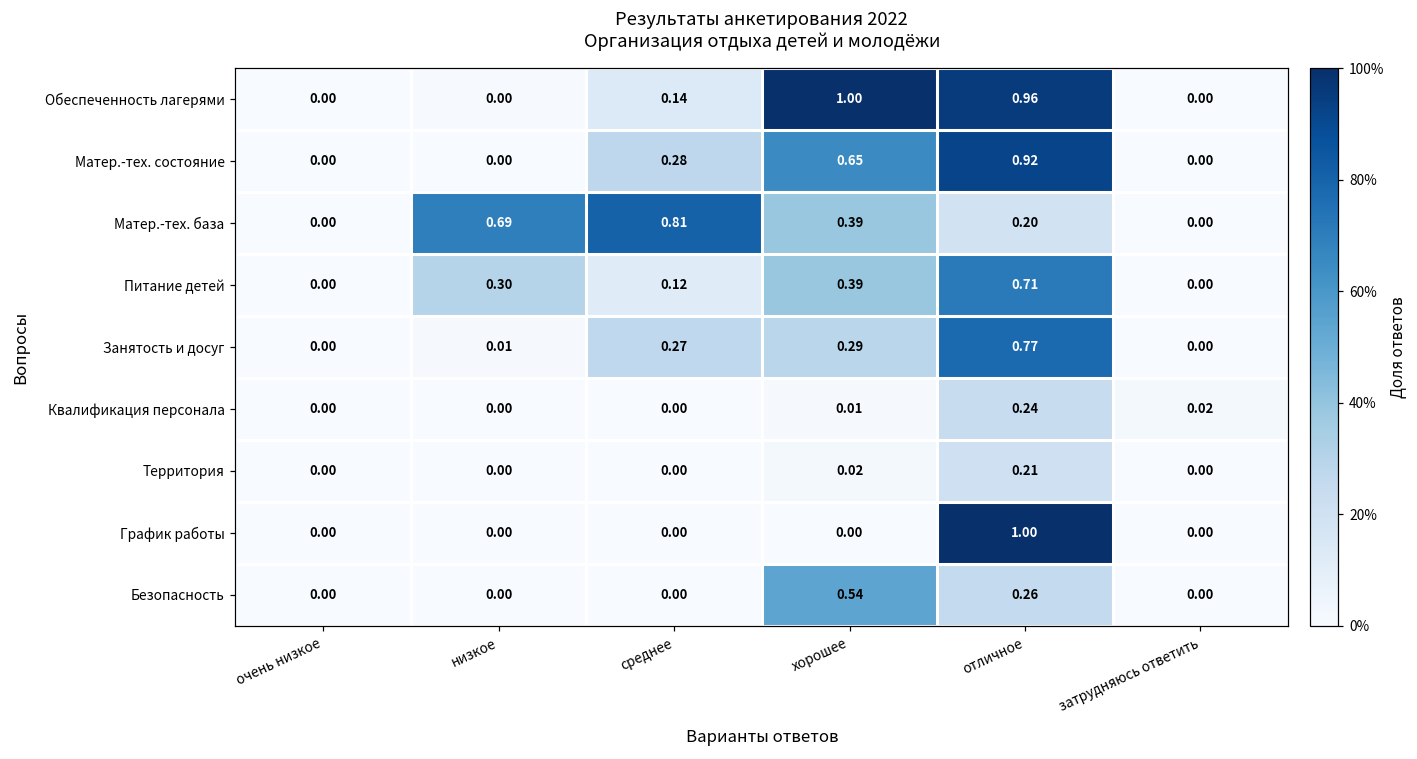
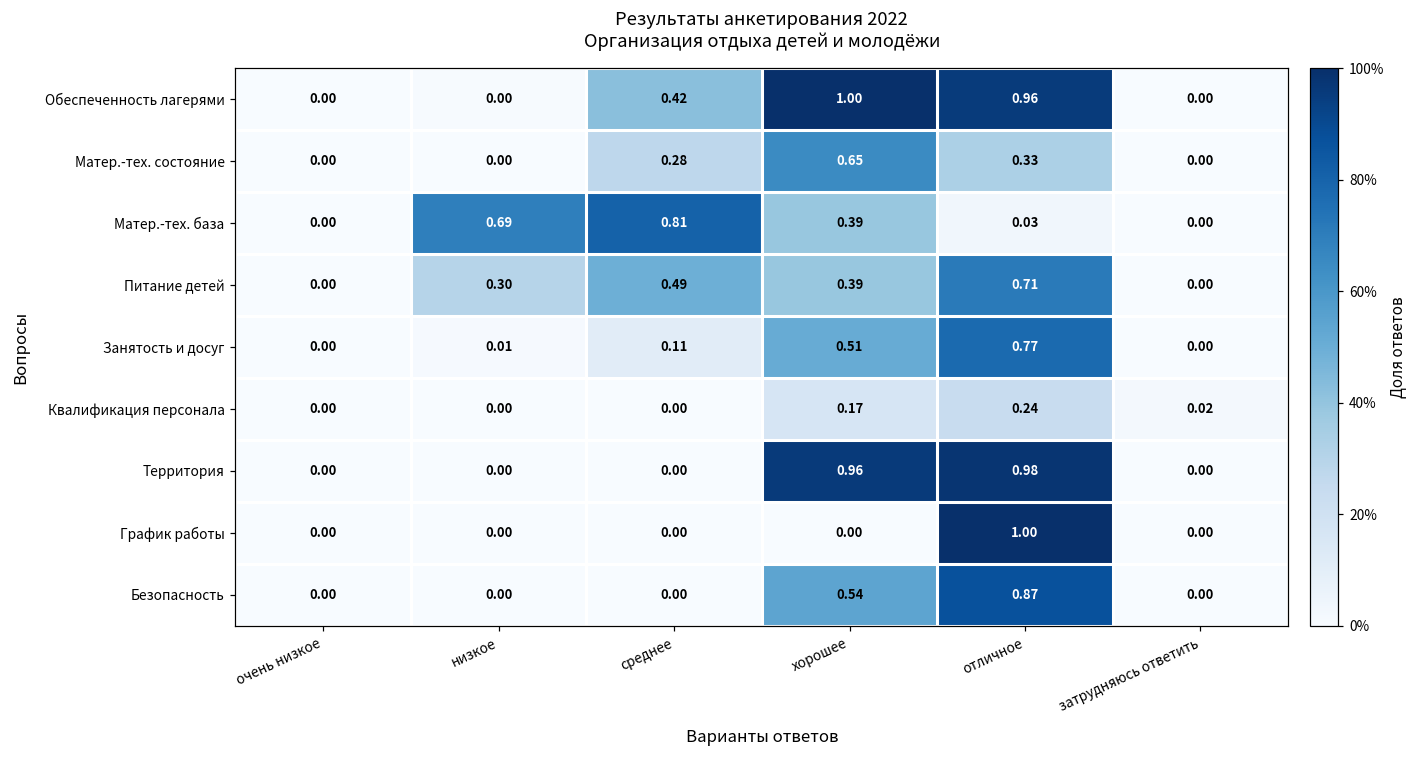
  {
    "Обеспеченность лагерями": {
      "очень низкое": 0.00,
      "низкое": 0.00,
-     "среднее": 0.14,
+     "среднее": 0.42,
      "хорошее": 1.00,
      "отличное": 0.96,
      "затрудняюсь ответить": 0.00
    },
    "Матер.-тех. состояние": {
      "очень низкое": 0.00,
      "низкое": 0.00,
      "среднее": 0.28,
      "хорошее": 0.65,
-     "отличное": 0.92,
+     "отличное": 0.33,
      "затрудняюсь ответить": 0.00
    },
    "Матер.-тех. база": {
      "очень низкое": 0.00,
      "низкое": 0.69,
      "среднее": 0.81,
      "хорошее": 0.39,
-     "отличное": 0.20,
+     "отличное": 0.03,
      "затрудняюсь ответить": 0.00
    },
    "Питание детей": {
      "очень низкое": 0.00,
      "низкое": 0.30,
-     "среднее": 0.12,
+     "среднее": 0.49,
      "хорошее": 0.39,
      "отличное": 0.71,
      "затрудняюсь ответить": 0.00
    },
    "Занятость и досуг": {
      "очень низкое": 0.00,
      "низкое": 0.01,
-     "среднее": 0.27,
-     "хорошее": 0.29,
+     "среднее": 0.11,
+     "хорошее": 0.51,
      "отличное": 0.77,
      "затрудняюсь ответить": 0.00
    },
    "Квалификация персонала": {
      "очень низкое": 0.00,
      "низкое": 0.00,
      "среднее": 0.00,
-     "хорошее": 0.01,
+     "хорошее": 0.17,
      "отличное": 0.24,
      "затрудняюсь ответить": 0.02
    },
    "Территория": {
      "очень низкое": 0.00,
      "низкое": 0.00,
      "среднее": 0.00,
-     "хорошее": 0.02,
-     "отличное": 0.21,
+     "хорошее": 0.96,
+     "отличное": 0.98,
      "затрудняюсь ответить": 0.00
    },
    "График работы": {
      "очень низкое": 0.00,
      "низкое": 0.00,
      "среднее": 0.00,
      "хорошее": 0.00,
      "отличное": 1.00,
      "затрудняюсь ответить": 0.00
    },
    "Безопасность": {
      "очень низкое": 0.00,
      "низкое": 0.00,
      "среднее": 0.00,
      "хорошее": 0.54,
-     "отличное": 0.26,
+     "отличное": 0.87,
      "затрудняюсь ответить": 0.00
    }
  }
